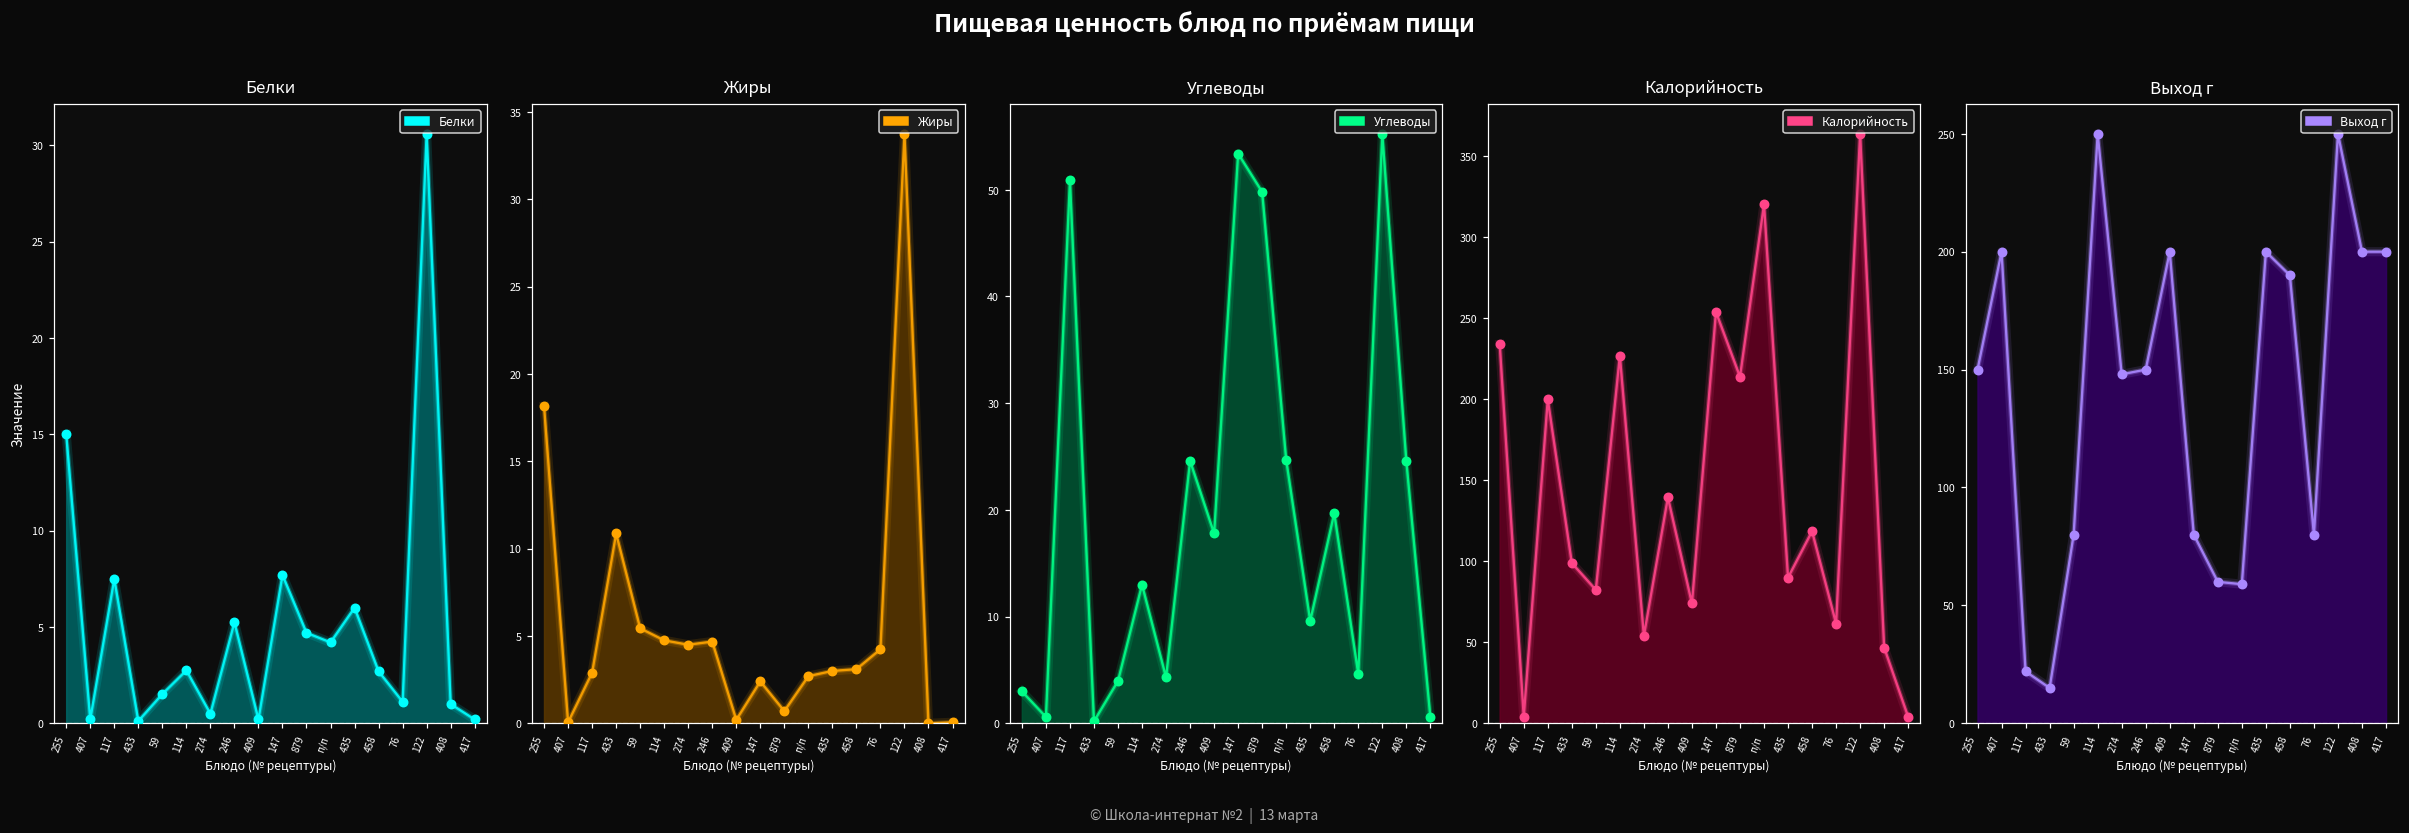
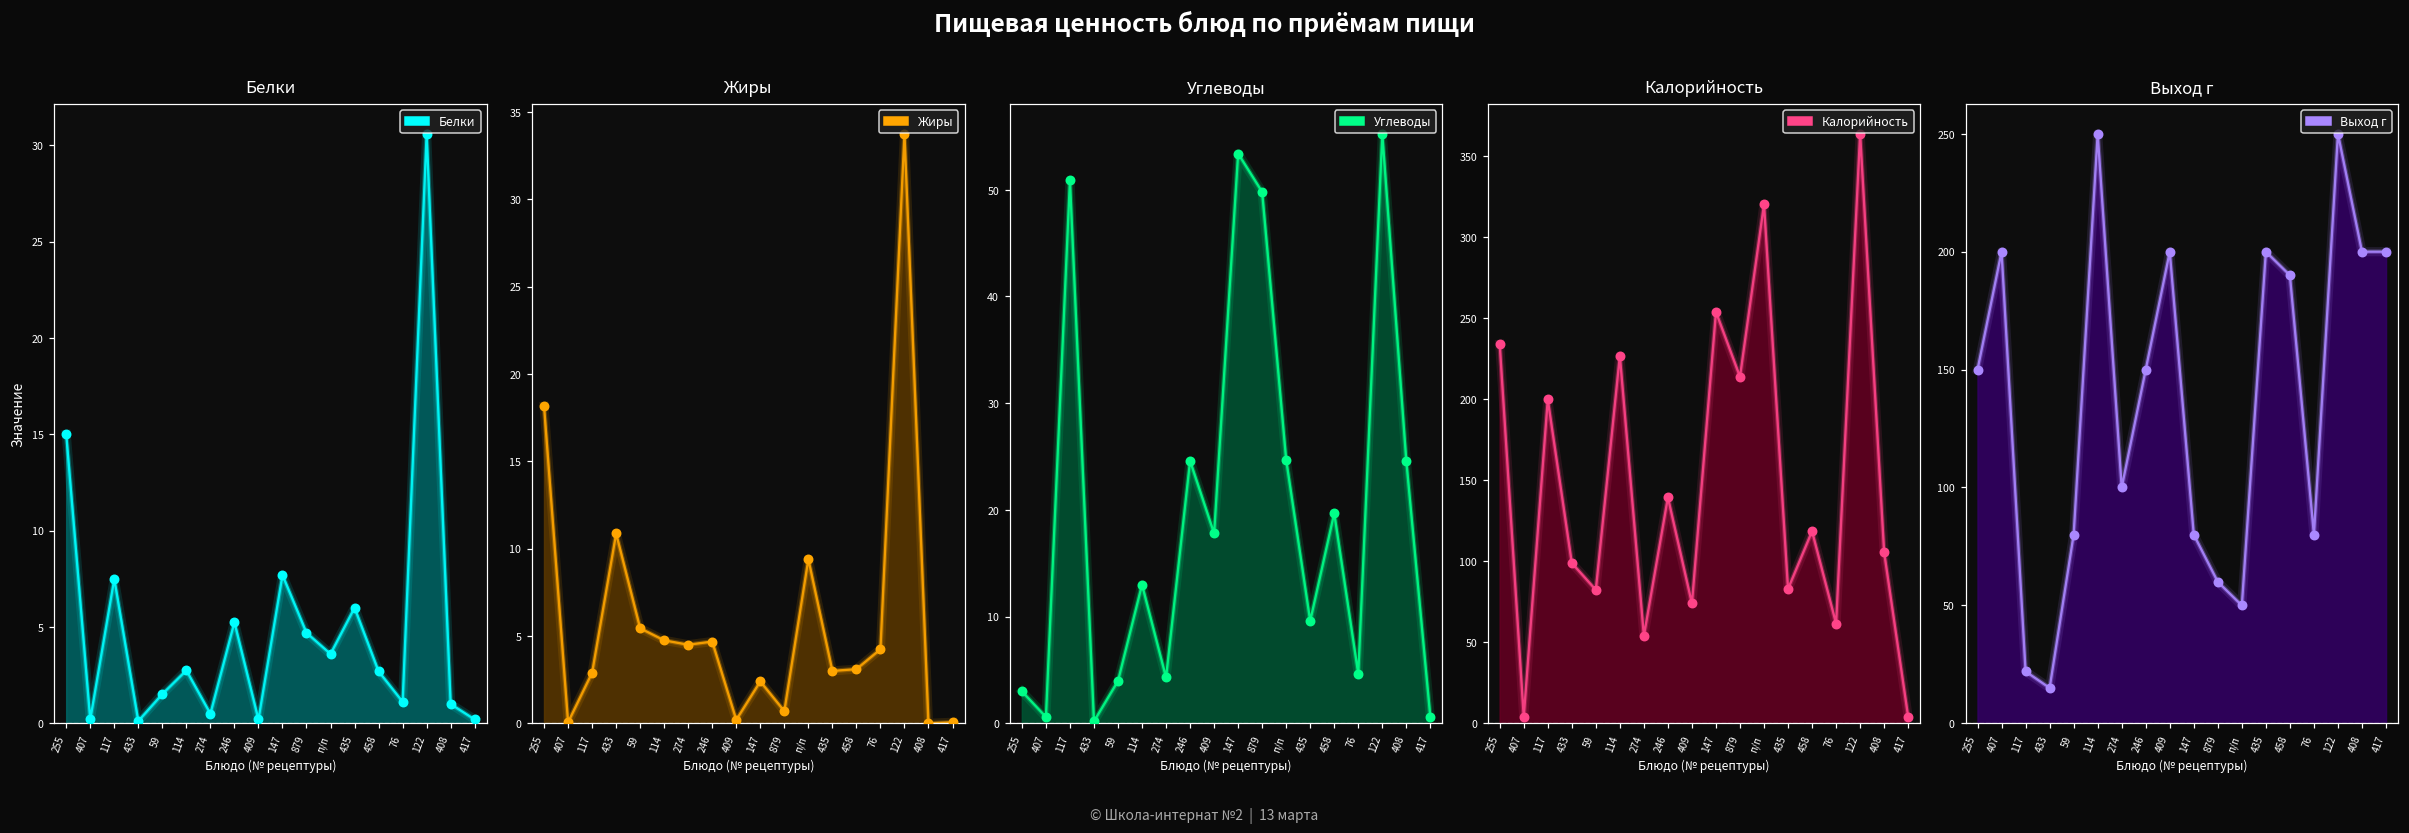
  {
    "Белки": {
      "255": 15.0,
      "407": 0.2,
      "117": 7.5,
      "433": 0.1,
      "59": 1.5,
      "114": 2.8,
      "274": 0.5,
      "246": 5.3,
      "409": 0.2,
      "147": 7.7,
      "879": 4.7,
-     "п/п": 4.2,
+     "п/п": 3.6,
      "435": 6.0,
      "458": 2.7,
      "76": 1.1,
      "122": 30.6,
      "408": 1.0,
      "417": 0.2
    },
    "Жиры": {
      "255": 18.2,
      "407": 0.1,
      "117": 2.9,
      "433": 10.9,
      "59": 5.4,
      "114": 4.8,
      "274": 4.5,
      "246": 4.7,
      "409": 0.2,
      "147": 2.4,
      "879": 0.7,
-     "п/п": 2.7,
+     "п/п": 9.4,
      "435": 3.0,
      "458": 3.1,
      "76": 4.2,
      "122": 33.8,
      "408": 0.0,
      "417": 0.1
    },
    "Углеводы": {
      "255": 3,
      "407": 1,
      "117": 51,
      "433": 0,
      "59": 4,
      "114": 13,
      "274": 4,
      "246": 25,
      "409": 18,
      "147": 53,
      "879": 50,
      "п/п": 25,
      "435": 10,
      "458": 20,
      "76": 5,
      "122": 55,
      "408": 25,
      "417": 1
    },
    "Калорийность": {
      "255": 234,
      "407": 4,
      "117": 200,
      "433": 99,
      "59": 82,
      "114": 227,
      "274": 54,
      "246": 140,
      "409": 74,
      "147": 254,
      "879": 214,
      "п/п": 321,
-     "435": 90,
+     "435": 83,
      "458": 119,
      "76": 62,
      "122": 364,
-     "408": 47,
+     "408": 106,
      "417": 4
    },
    "Выход г": {
      "255": 150,
      "407": 200,
      "117": 22,
      "433": 15,
      "59": 80,
      "114": 250,
-     "274": 148,
+     "274": 100,
      "246": 150,
      "409": 200,
      "147": 80,
      "879": 60,
-     "п/п": 59,
+     "п/п": 50,
      "435": 200,
      "458": 190,
      "76": 80,
      "122": 250,
      "408": 200,
      "417": 200
    }
  }
